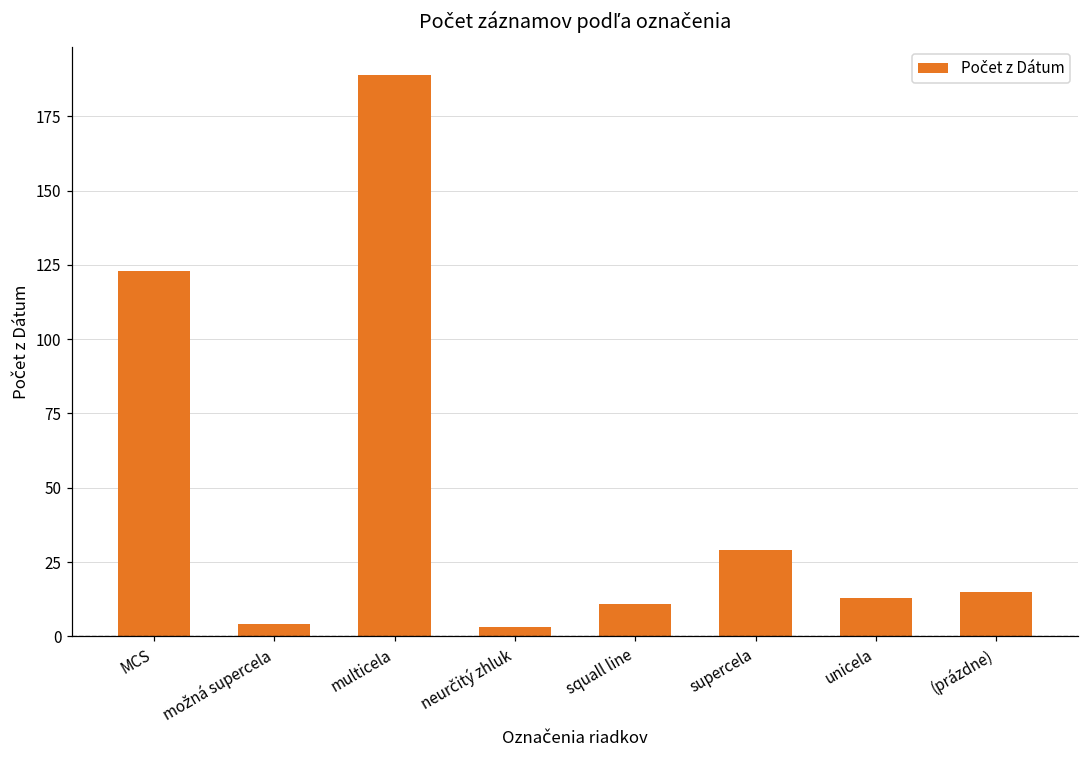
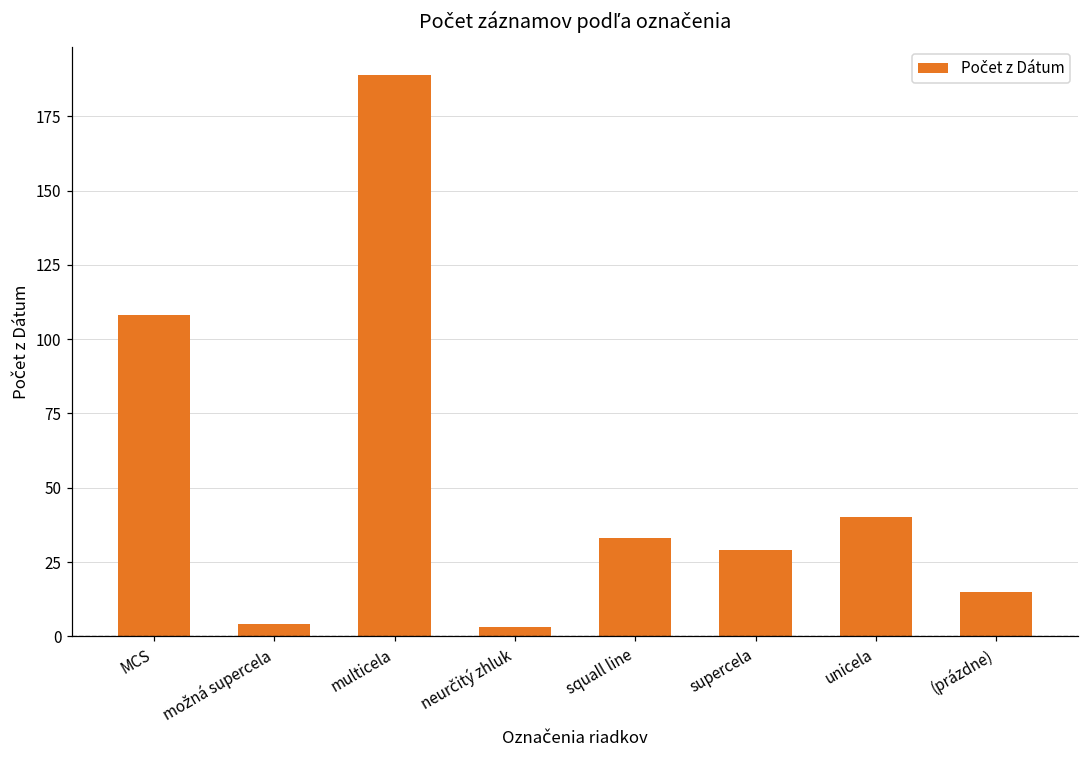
  {
-   "MCS": 123,
+   "MCS": 108,
    "možná supercela": 4,
    "multicela": 189,
    "neurčitý zhluk": 3,
-   "squall line": 11,
+   "squall line": 33,
    "supercela": 29,
-   "unicela": 13,
+   "unicela": 40,
    "(prázdne)": 15
  }
